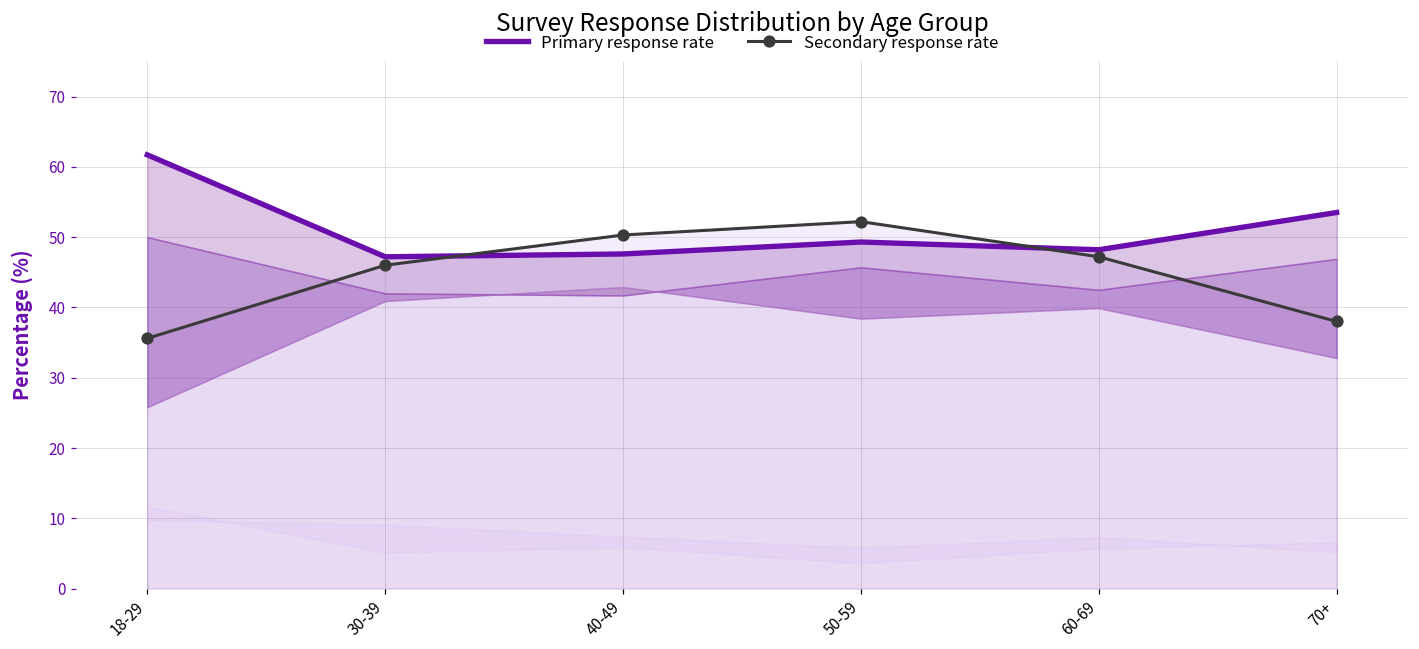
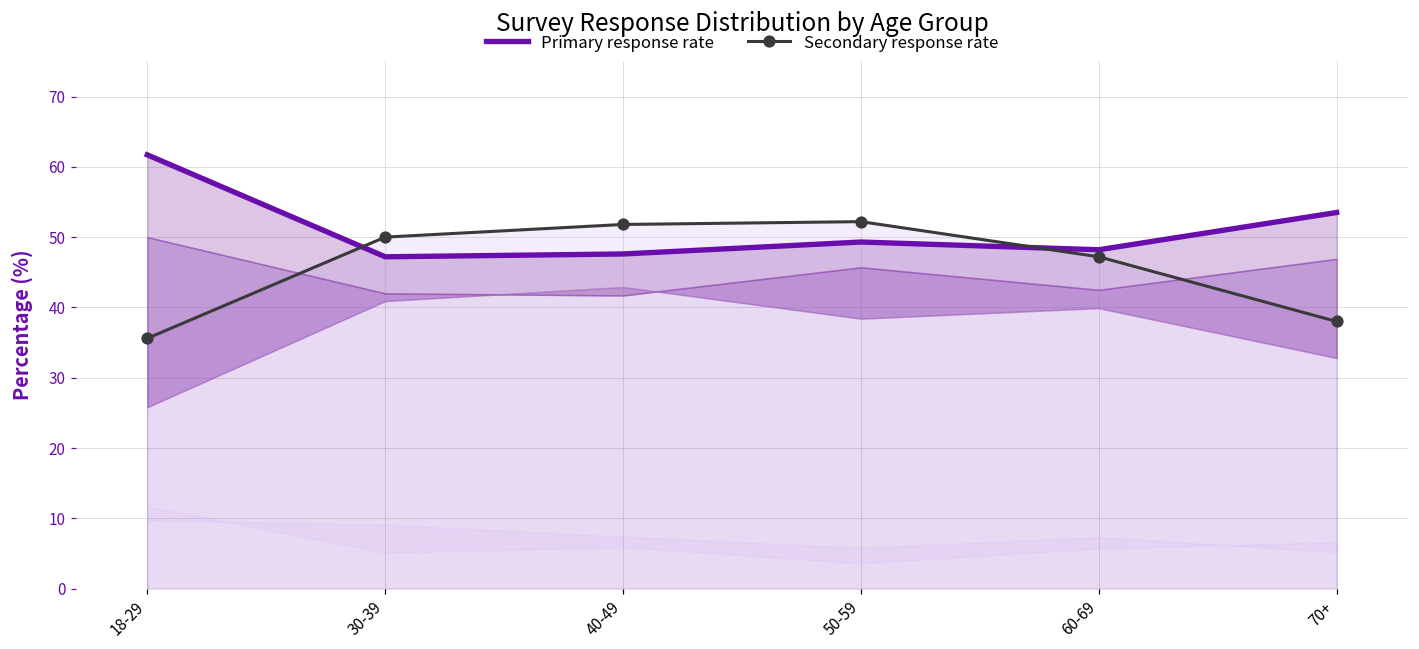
  {
    "Secondary response rate": {
      "18-29": 36,
-     "30-39": 46,
-     "40-49": 50,
+     "30-39": 50,
+     "40-49": 52,
      "50-59": 52,
      "60-69": 47,
      "70+": 38
    }
  }
